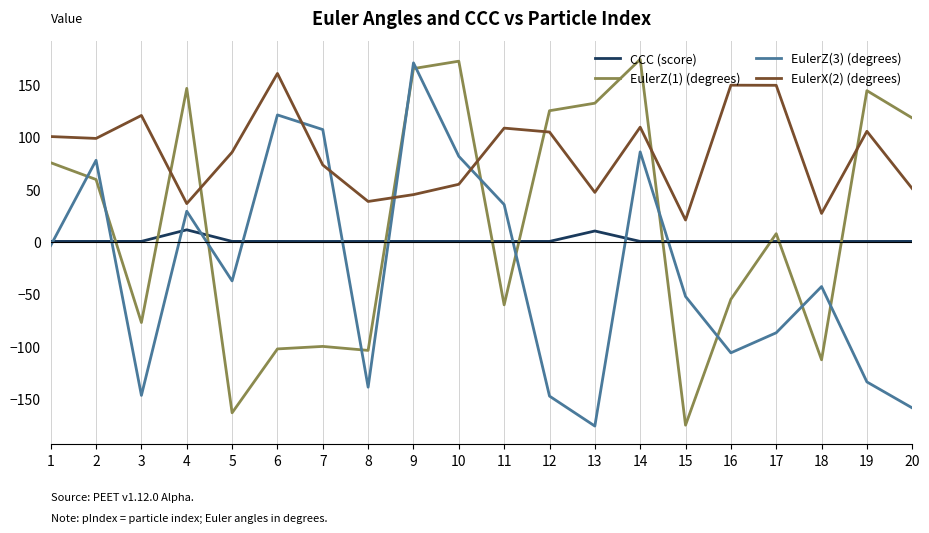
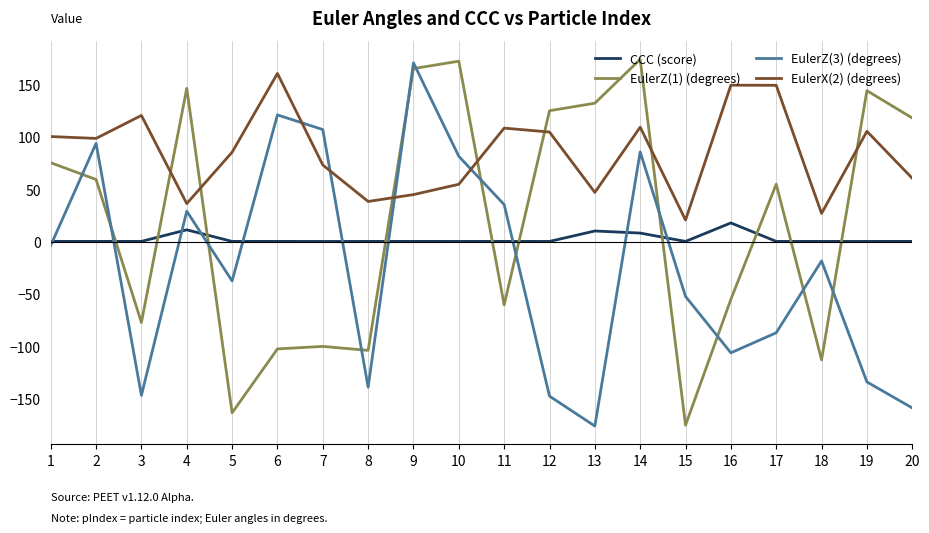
  {
    "CCC (score)": {
      "1": 0,
      "2": 0,
      "3": 0,
      "4": 11,
      "5": 0,
      "6": 0,
      "7": 0,
      "8": 0,
      "9": 0,
      "10": 0,
      "11": 0,
      "12": 0,
      "13": 10,
-     "14": 0,
+     "14": 8,
      "15": 0,
-     "16": 0,
+     "16": 18,
      "17": 0,
      "18": 0,
      "19": 0,
      "20": 0
    },
    "EulerZ(1) (degrees)": {
      "1": 76,
      "2": 60,
      "3": -77,
      "4": 147,
      "5": -163,
      "6": -102,
      "7": -100,
      "8": -104,
      "9": 165,
      "10": 173,
      "11": -60,
      "12": 125,
      "13": 132,
      "14": 174,
      "15": -175,
      "16": -55,
-     "17": 8,
+     "17": 55,
      "18": -113,
      "19": 144,
      "20": 118
    },
    "EulerZ(3) (degrees)": {
      "1": -4,
-     "2": 78,
+     "2": 94,
      "3": -147,
      "4": 29,
      "5": -37,
      "6": 121,
      "7": 107,
      "8": -139,
      "9": 171,
      "10": 82,
      "11": 36,
      "12": -147,
      "13": -176,
      "14": 86,
      "15": -52,
      "16": -106,
      "17": -87,
-     "18": -43,
+     "18": -18,
      "19": -134,
      "20": -159
    },
    "EulerX(2) (degrees)": {
      "1": 101,
      "2": 99,
      "3": 121,
      "4": 36,
      "5": 86,
      "6": 161,
      "7": 73,
      "8": 39,
      "9": 45,
      "10": 55,
      "11": 109,
      "12": 105,
      "13": 47,
      "14": 110,
      "15": 21,
      "16": 150,
      "17": 150,
      "18": 27,
      "19": 106,
-     "20": 51
+     "20": 61
    }
  }
